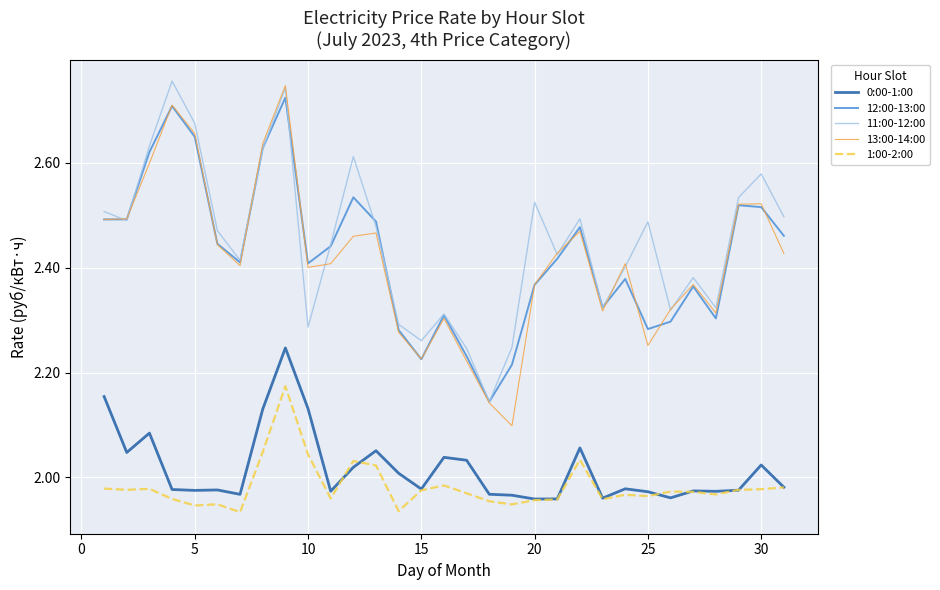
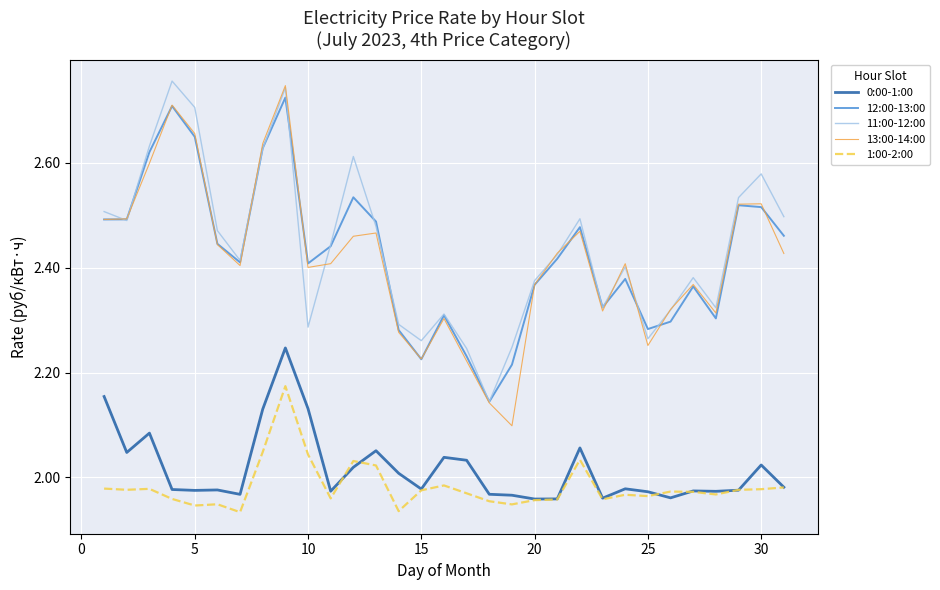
  {
    "0:00-1:00": {
      "5": 1.98,
      "10": 2.13,
      "25": 1.97,
      "30": 2.02
    },
    "12:00-13:00": {
      "5": 2.65,
      "10": 2.41,
      "25": 2.28,
      "30": 2.52
    },
    "11:00-12:00": {
-     "5": 2.68,
+     "5": 2.71,
      "10": 2.29,
      "15": 2.26,
-     "20": 2.52,
-     "25": 2.49,
+     "20": 2.38,
+     "25": 2.26,
      "30": 2.58
    }
  }
